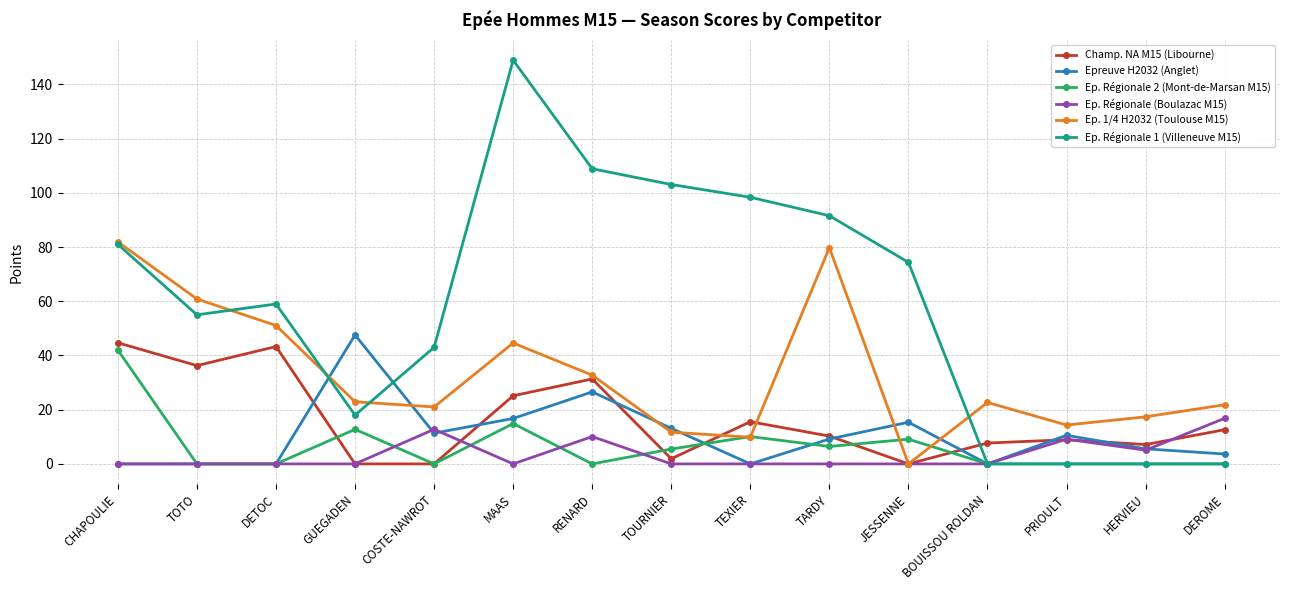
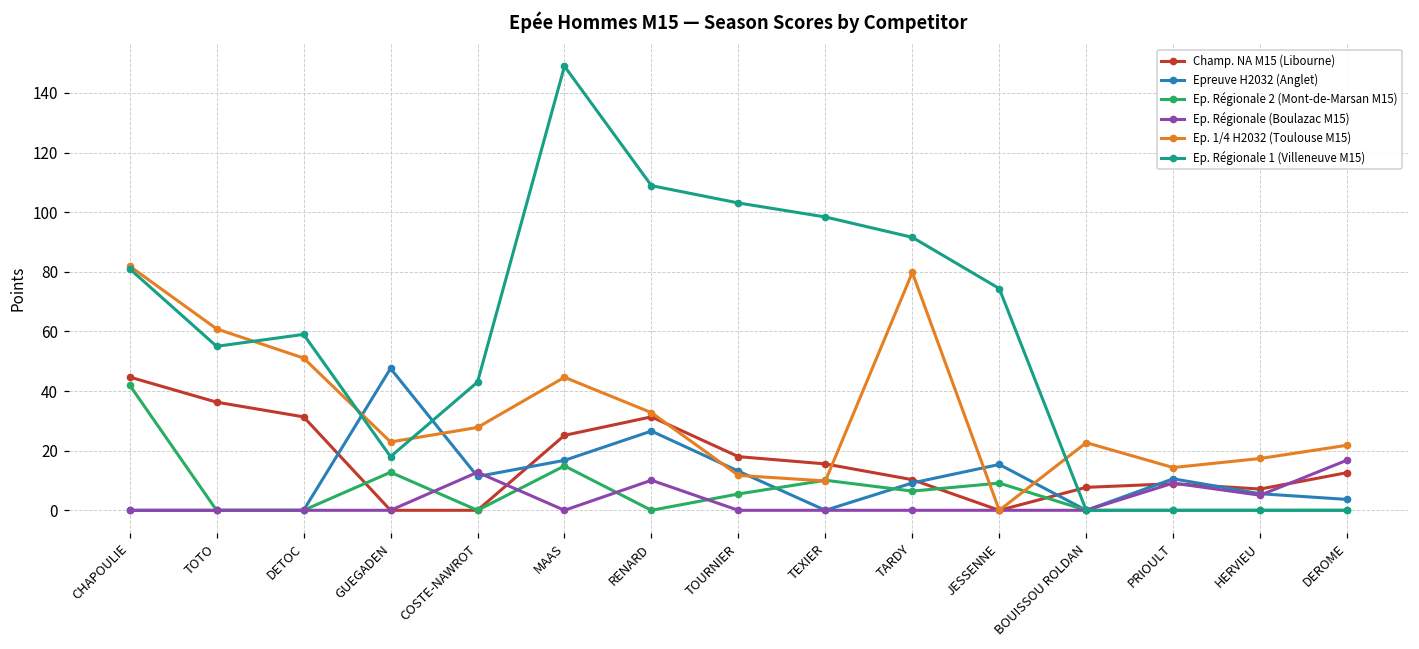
  {
    "Champ. NA M15 (Libourne)": {
      "CHAPOULIE": 45,
      "TOTO": 36,
-     "DETOC": 43,
+     "DETOC": 31,
      "MAAS": 25,
      "RENARD": 31,
-     "TOURNIER": 2,
+     "TOURNIER": 18,
      "TEXIER": 16,
      "TARDY": 10,
      "BOUISSOU ROLDAN": 8,
      "HERVIEU": 7,
      "DEROME": 13
    },
    "Epreuve H2032 (Anglet)": {
      "GUEGADEN": 48,
      "COSTE-NAWROT": 11,
      "MAAS": 17,
      "RENARD": 27,
      "TOURNIER": 13,
      "TARDY": 9,
      "JESSENNE": 15,
      "PRIOULT": 11,
      "DEROME": 4
    },
    "Ep. Régionale (Boulazac M15)": {
      "COSTE-NAWROT": 13,
      "MAAS": 0,
      "RENARD": 10,
      "TOURNIER": 0,
      "TARDY": 0,
      "DEROME": 17
    },
    "Ep. 1/4 H2032 (Toulouse M15)": {
      "TOTO": 61,
      "DETOC": 51,
      "GUEGADEN": 23,
-     "COSTE-NAWROT": 21,
+     "COSTE-NAWROT": 28,
      "MAAS": 45,
      "RENARD": 33,
      "TOURNIER": 12,
      "TARDY": 80,
      "BOUISSOU ROLDAN": 23,
      "PRIOULT": 14,
      "HERVIEU": 17,
      "DEROME": 22
    }
  }
